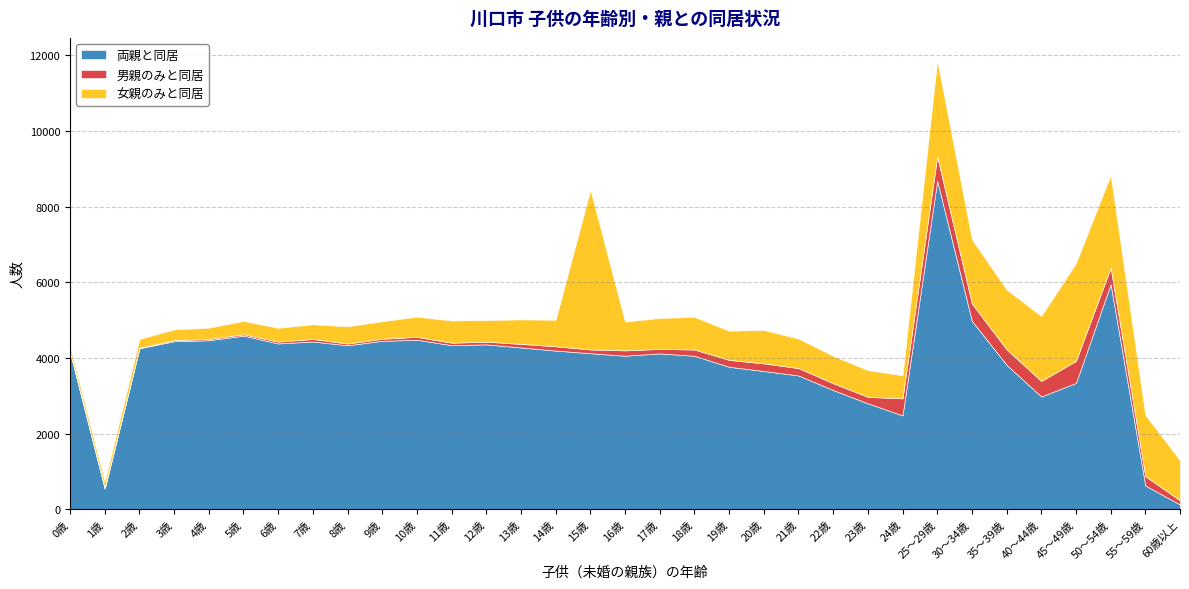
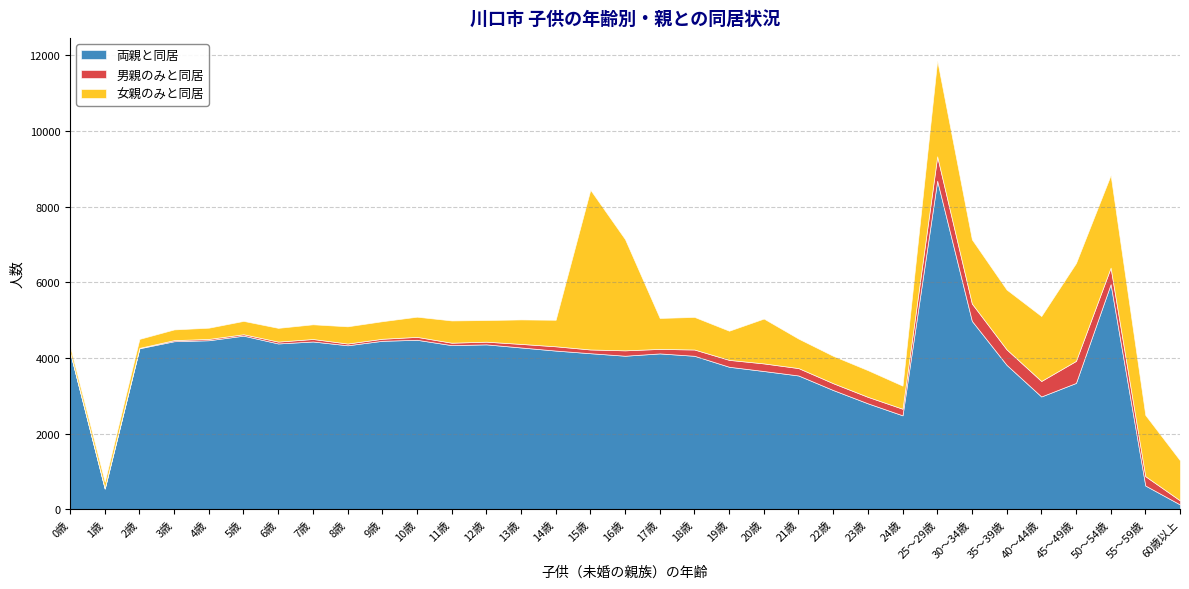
  {
    "両親と同居": {
      "10歳": 4500,
      "12歳": 4400,
      "13歳": 4300,
      "14歳": 4200,
      "15歳": 4100,
      "16歳": 4100,
      "17歳": 4100,
      "18歳": 4100,
      "19歳": 3800,
      "20歳": 3700,
      "21歳": 3500,
      "22歳": 3200,
      "23歳": 2800,
      "24歳": 2500,
      "25～29歳": 8700,
      "30～34歳": 5000,
      "35～39歳": 3800,
      "40～44歳": 3000,
      "45～49歳": 3300,
      "50～54歳": 6000,
      "55～59歳": 600,
      "60歳以上": 100
    },
    "男親のみと同居": {
      "10歳": 100,
      "12歳": 100,
      "13歳": 100,
      "14歳": 100,
      "15歳": 100,
      "16歳": 100,
      "17歳": 100,
      "18歳": 200,
      "19歳": 200,
      "20歳": 200,
      "21歳": 200,
      "22歳": 200,
      "23歳": 200,
-     "24歳": 400,
+     "24歳": 200,
      "25～29歳": 600,
      "30～34歳": 500,
      "35～39歳": 400,
      "40～44歳": 400,
      "45～49歳": 600,
      "50～54歳": 400,
      "55～59歳": 200,
      "60歳以上": 100
    },
    "女親のみと同居": {
      "0歳": 100,
      "1歳": 200,
      "2歳": 200,
      "3歳": 300,
      "4歳": 300,
      "5歳": 400,
      "6歳": 400,
      "7歳": 400,
      "8歳": 500,
      "9歳": 500,
      "10歳": 500,
      "11歳": 600,
      "12歳": 600,
      "13歳": 600,
      "14歳": 700,
      "15歳": 4200,
-     "16歳": 800,
+     "16歳": 2900,
      "17歳": 800,
      "18歳": 900,
      "19歳": 800,
-     "20歳": 900,
+     "20歳": 1200,
      "21歳": 800,
      "22歳": 700,
      "23歳": 700,
      "24歳": 600,
      "25～29歳": 2500,
      "30～34歳": 1700,
      "35～39歳": 1600,
      "40～44歳": 1700,
      "45～49歳": 2600,
      "50～54歳": 2400,
      "55～59歳": 1600,
      "60歳以上": 1100
    }
  }
